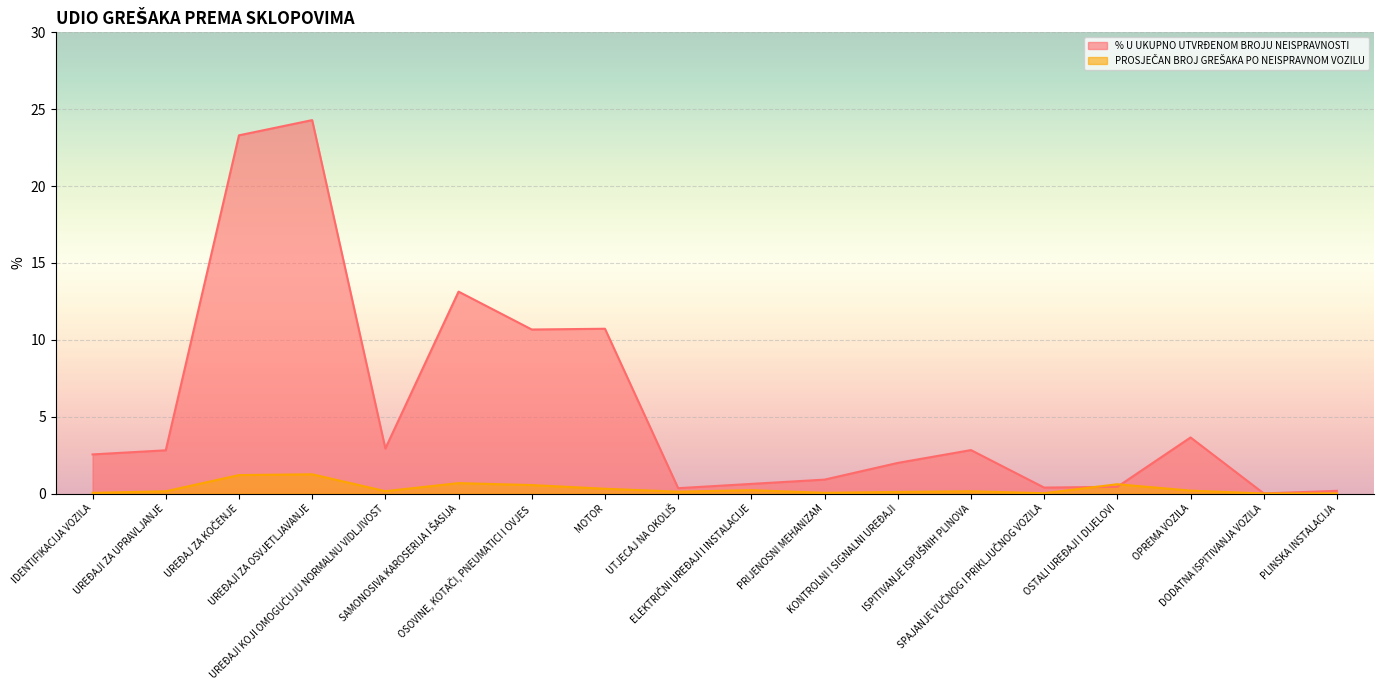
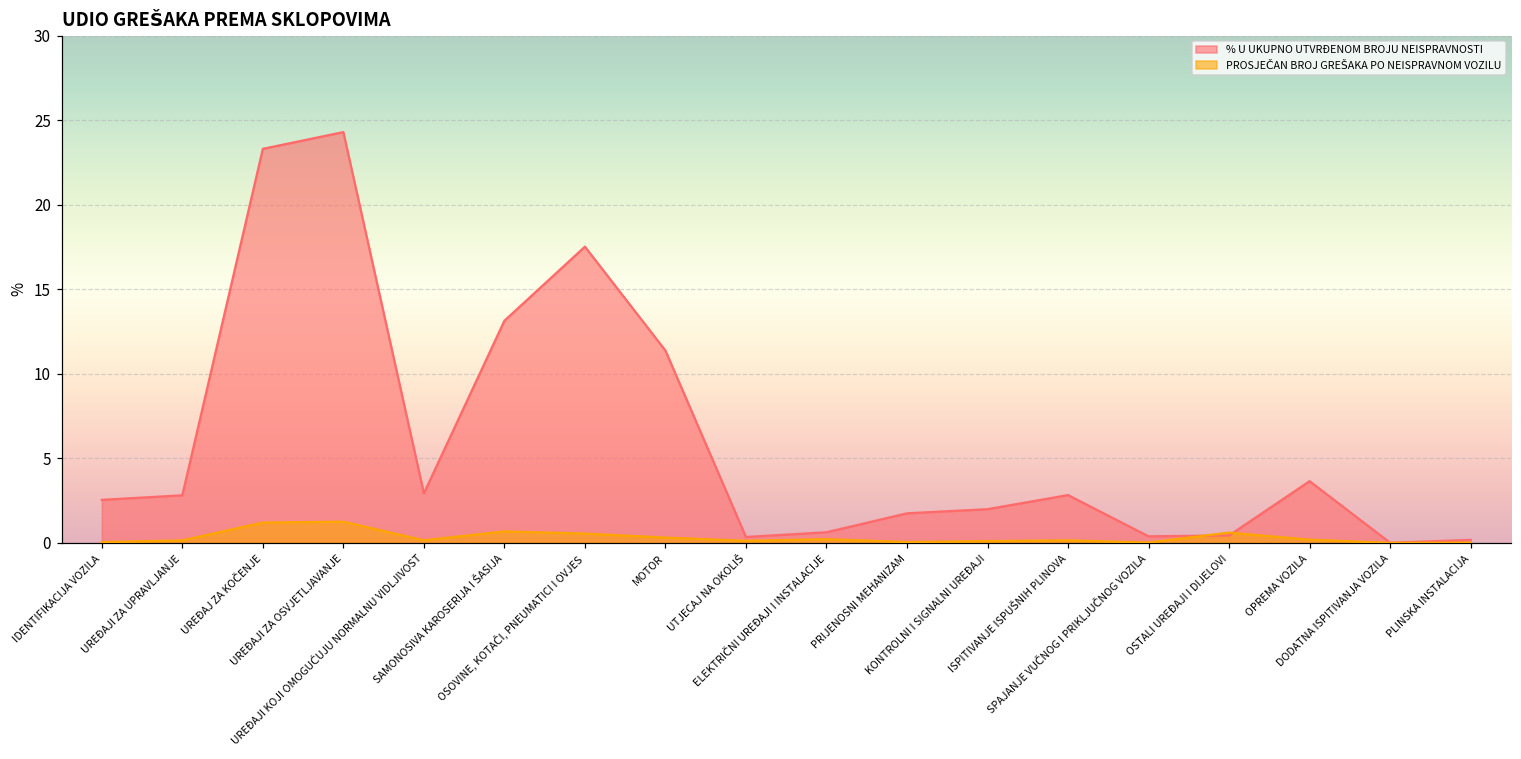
  {
    "% U UKUPNO UTVRĐENOM BROJU NEISPRAVNOSTI": {
      "IDENTIFIKACIJA VOZILA": 2.5,
      "UREĐAJI ZA UPRAVLJANJE": 2.8,
      "UREĐAJ ZA KOČENJE": 23.3,
      "UREĐAJI ZA OSVJETLJAVANJE": 24.3,
      "UREĐAJI KOJI OMOGUĆUJU NORMALNU VIDLJIVOST": 2.9,
      "SAMONOSIVA KAROSERIJA I ŠASIJA": 13.1,
-     "OSOVINE, KOTAČI, PNEUMATICI I OVJES": 10.7,
-     "MOTOR": 10.7,
+     "OSOVINE, KOTAČI, PNEUMATICI I OVJES": 17.5,
+     "MOTOR": 11.4,
      "UTJECAJ NA OKOLIŠ": 0.3,
      "ELEKTRIČNI UREĐAJI I INSTALACIJE": 0.6,
-     "PRIJENOSNI MEHANIZAM": 0.9,
+     "PRIJENOSNI MEHANIZAM": 1.7,
      "KONTROLNI I SIGNALNI UREĐAJI": 2.0,
      "ISPITIVANJE ISPUŠNIH PLINOVA": 2.8,
      "SPAJANJE VUČNOG I PRIKLJUČNOG VOZILA": 0.4,
      "OSTALI UREĐAJI I DIJELOVI": 0.4,
      "OPREMA VOZILA": 3.6,
      "PLINSKA INSTALACIJA": 0.2
    },
    "PROSJEČAN BROJ GREŠAKA PO NEISPRAVNOM VOZILU": {
      "IDENTIFIKACIJA VOZILA": 0.0,
      "UREĐAJI ZA UPRAVLJANJE": 0.1,
      "UREĐAJ ZA KOČENJE": 1.2,
      "UREĐAJI ZA OSVJETLJAVANJE": 1.2,
      "UREĐAJI KOJI OMOGUĆUJU NORMALNU VIDLJIVOST": 0.2,
      "SAMONOSIVA KAROSERIJA I ŠASIJA": 0.7,
      "OSOVINE, KOTAČI, PNEUMATICI I OVJES": 0.5,
      "MOTOR": 0.3,
      "UTJECAJ NA OKOLIŠ": 0.1,
      "ELEKTRIČNI UREĐAJI I INSTALACIJE": 0.2,
      "PRIJENOSNI MEHANIZAM": 0.0,
      "KONTROLNI I SIGNALNI UREĐAJI": 0.1,
      "ISPITIVANJE ISPUŠNIH PLINOVA": 0.1,
      "SPAJANJE VUČNOG I PRIKLJUČNOG VOZILA": 0.0,
      "OSTALI UREĐAJI I DIJELOVI": 0.6,
      "OPREMA VOZILA": 0.2,
      "PLINSKA INSTALACIJA": 0.0
    }
  }
